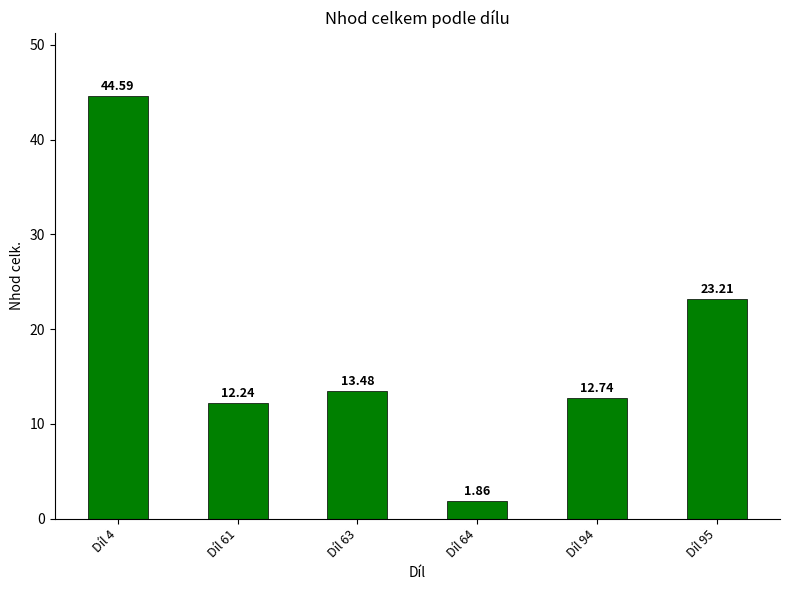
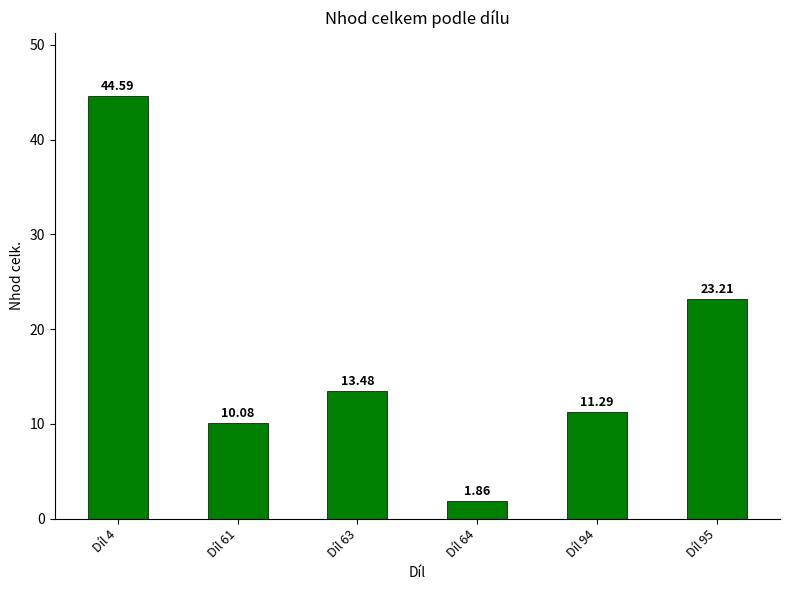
  {
    "Díl 4": 44.59,
-   "Díl 61": 12.24,
+   "Díl 61": 10.08,
    "Díl 63": 13.48,
    "Díl 64": 1.86,
-   "Díl 94": 12.74,
+   "Díl 94": 11.29,
    "Díl 95": 23.21
  }
